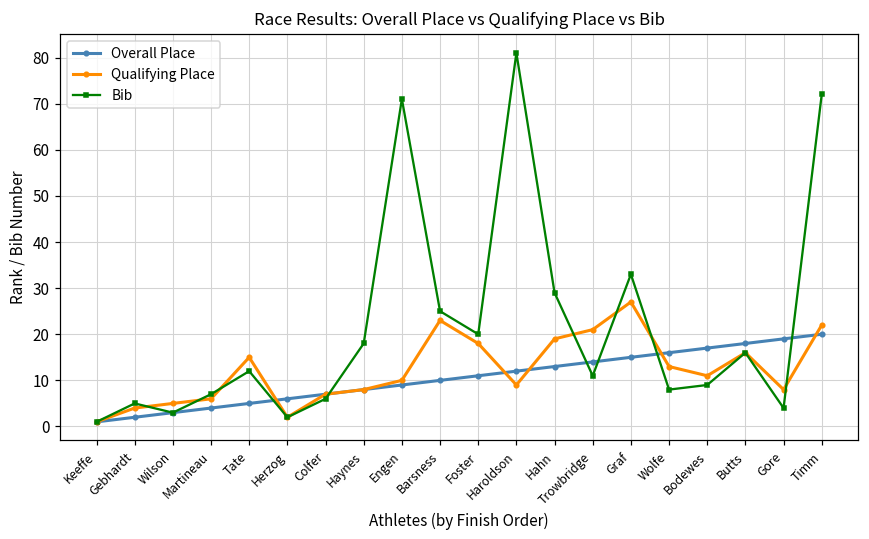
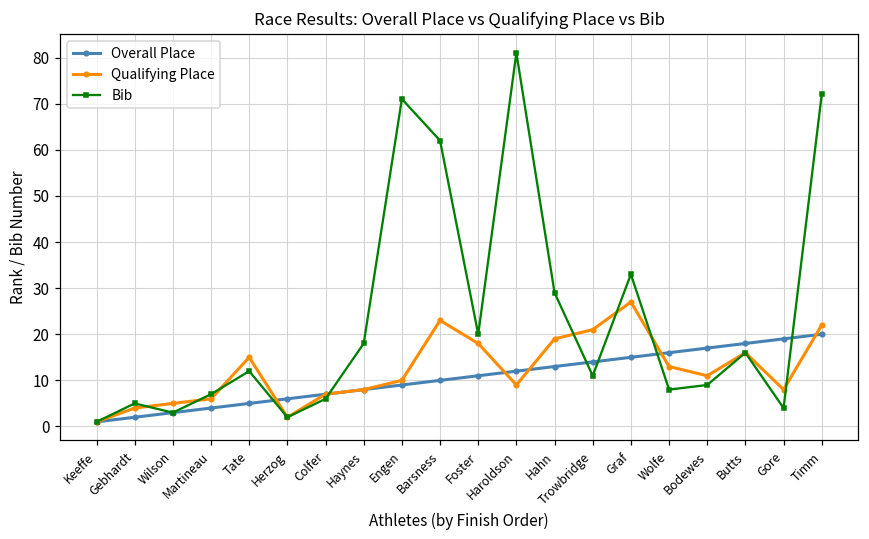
  {
    "Overall Place": {
      "Gebhardt": 2,
      "Martineau": 4,
      "Tate": 5,
      "Herzog": 6,
      "Engen": 9,
      "Barsness": 10,
      "Foster": 11,
      "Haroldson": 12,
      "Hahn": 13,
      "Trowbridge": 14,
      "Graf": 15,
      "Wolfe": 16,
      "Bodewes": 17,
      "Butts": 18,
      "Gore": 19,
      "Timm": 20
    },
    "Qualifying Place": {
      "Gebhardt": 4,
      "Wilson": 5,
      "Martineau": 6,
      "Tate": 15,
      "Engen": 10,
      "Barsness": 23,
      "Foster": 18,
      "Haroldson": 9,
      "Hahn": 19,
      "Trowbridge": 21,
      "Graf": 27,
      "Wolfe": 13,
      "Bodewes": 11,
      "Gore": 8,
      "Timm": 22
    },
    "Bib": {
      "Gebhardt": 5,
      "Martineau": 7,
      "Tate": 12,
      "Colfer": 6,
      "Haynes": 18,
      "Engen": 71,
-     "Barsness": 25,
+     "Barsness": 62,
      "Foster": 20,
      "Haroldson": 81,
      "Hahn": 29,
      "Trowbridge": 11,
      "Graf": 33,
      "Wolfe": 8,
      "Bodewes": 9,
      "Gore": 4,
      "Timm": 72
    }
  }
